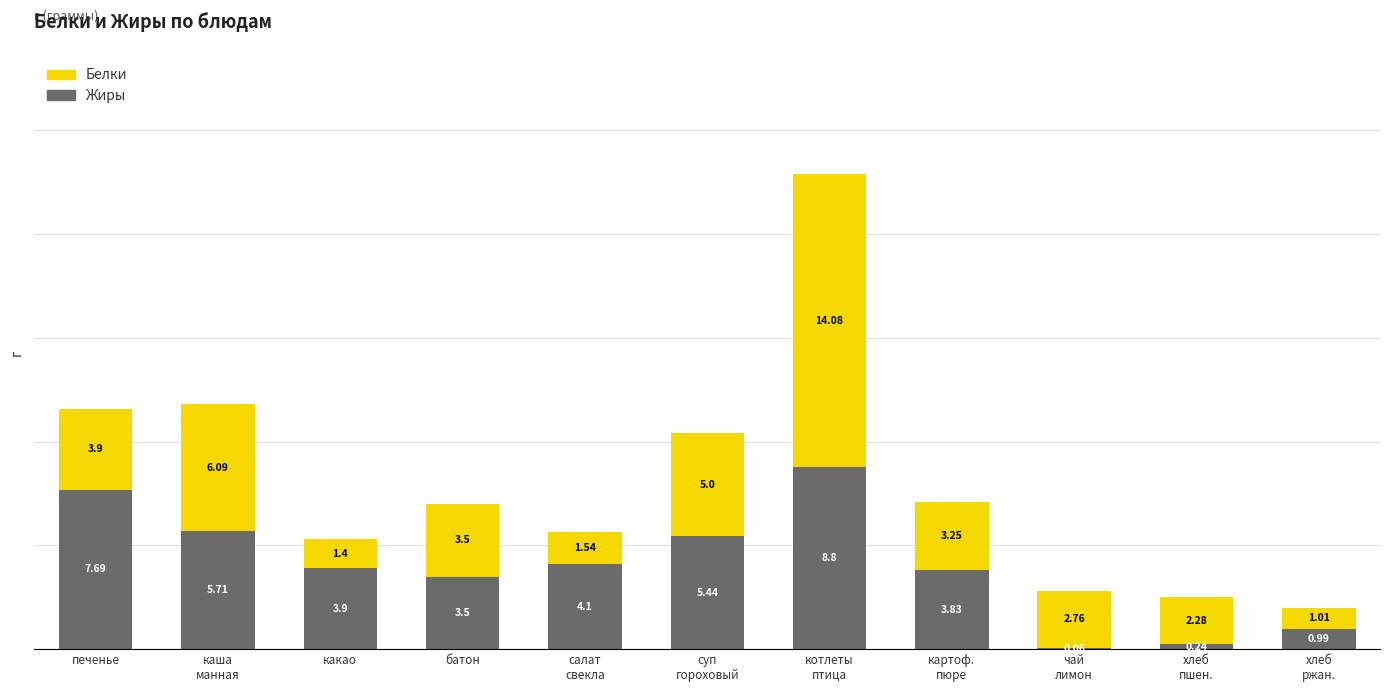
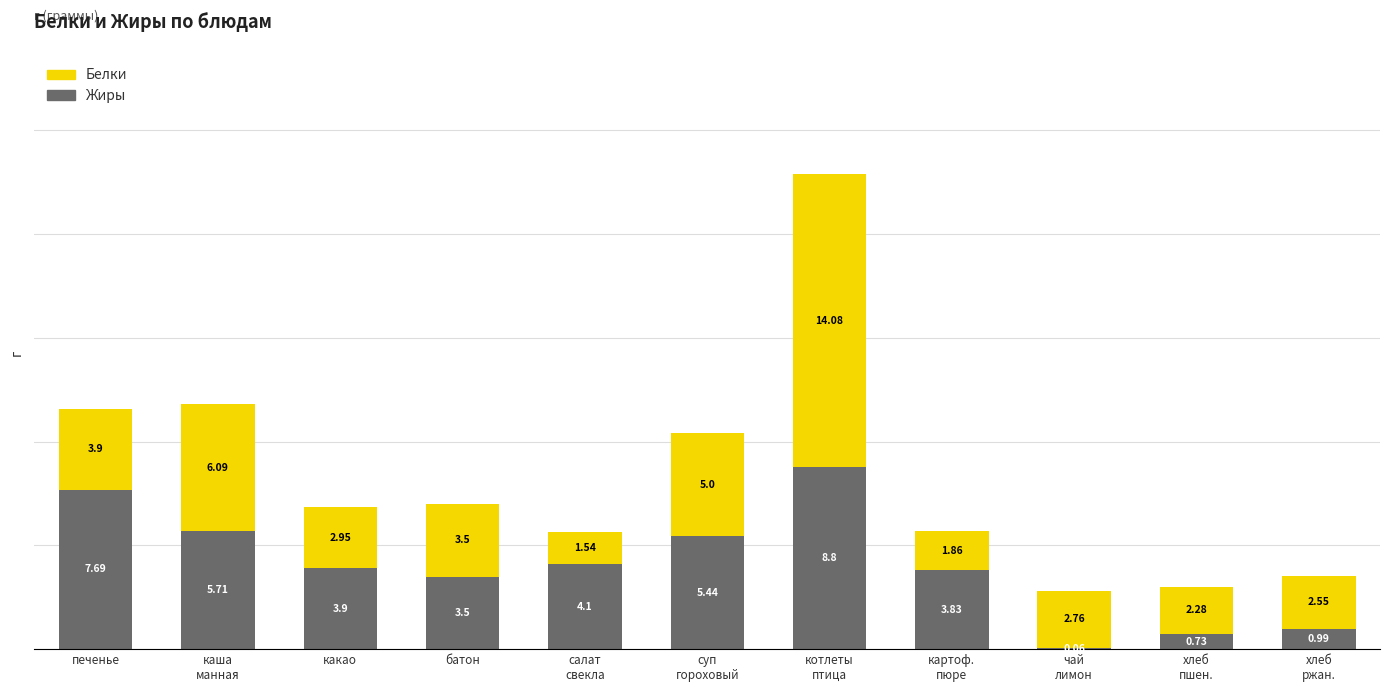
  {
    "Жиры": {
      "печенье": 7.69,
      "каша манная": 5.71,
      "какао": 3.9,
      "батон": 3.5,
      "салат свекла": 4.1,
      "суп гороховый": 5.44,
      "котлеты птица": 8.8,
      "картоф. пюре": 3.83,
      "чай лимон": 0.06,
-     "хлеб пшен.": 0.24,
+     "хлеб пшен.": 0.73,
      "хлеб ржан.": 0.99
    },
    "Белки": {
      "печенье": 3.9,
      "каша манная": 6.09,
-     "какао": 1.4,
+     "какао": 2.95,
      "батон": 3.5,
      "салат свекла": 1.54,
      "суп гороховый": 5.0,
      "котлеты птица": 14.08,
-     "картоф. пюре": 3.25,
+     "картоф. пюре": 1.86,
      "чай лимон": 2.76,
      "хлеб пшен.": 2.28,
-     "хлеб ржан.": 1.01
+     "хлеб ржан.": 2.55
    }
  }
